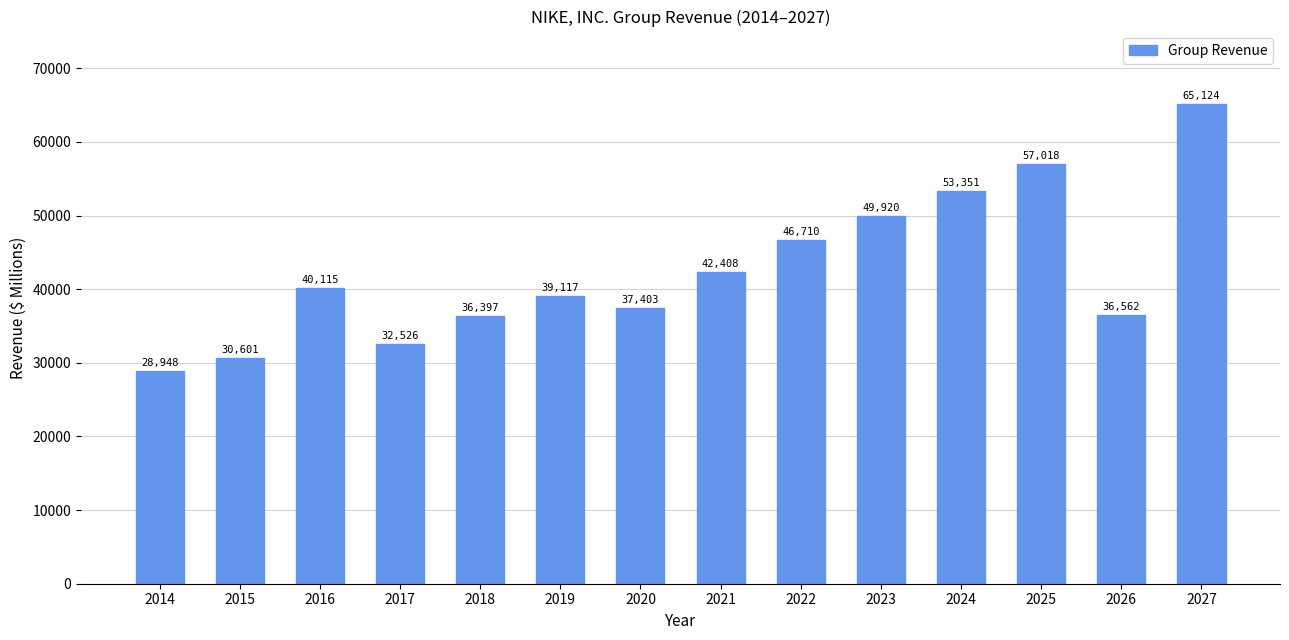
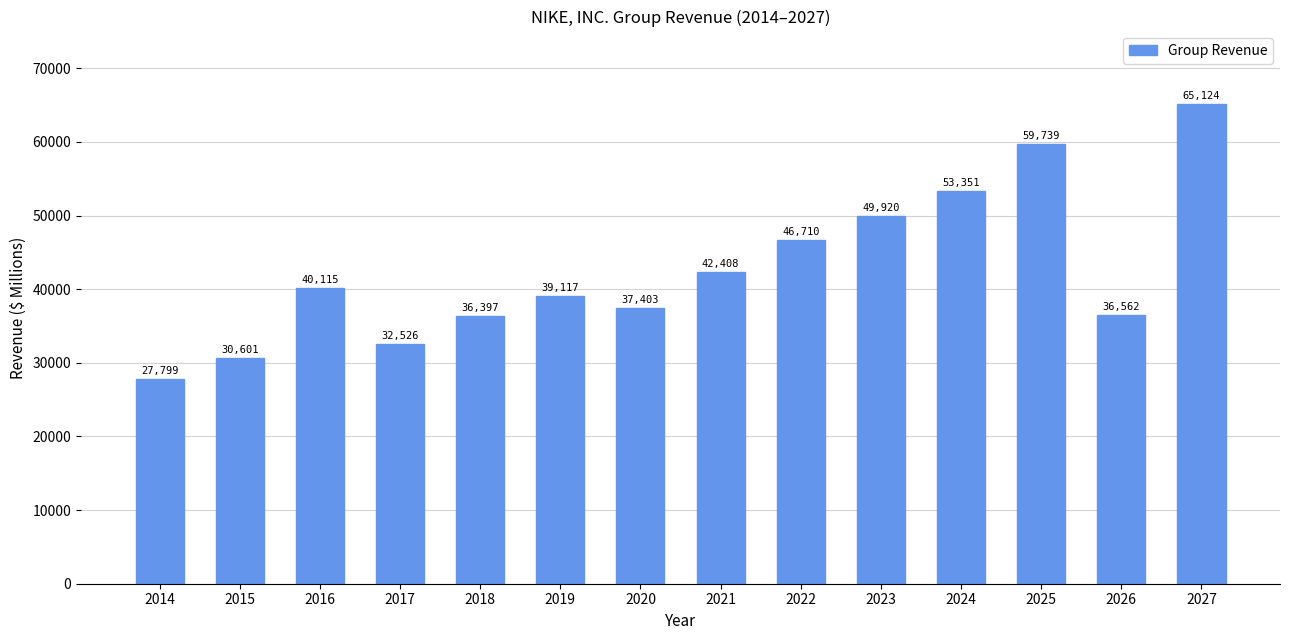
  {
-   "2014": "28,948",
+   "2014": "27,799",
    "2015": "30,601",
    "2016": "40,115",
    "2017": "32,526",
    "2018": "36,397",
    "2019": "39,117",
    "2020": "37,403",
    "2021": "42,408",
    "2022": "46,710",
    "2023": "49,920",
    "2024": "53,351",
-   "2025": "57,018",
+   "2025": "59,739",
    "2026": "36,562",
    "2027": "65,124"
  }
